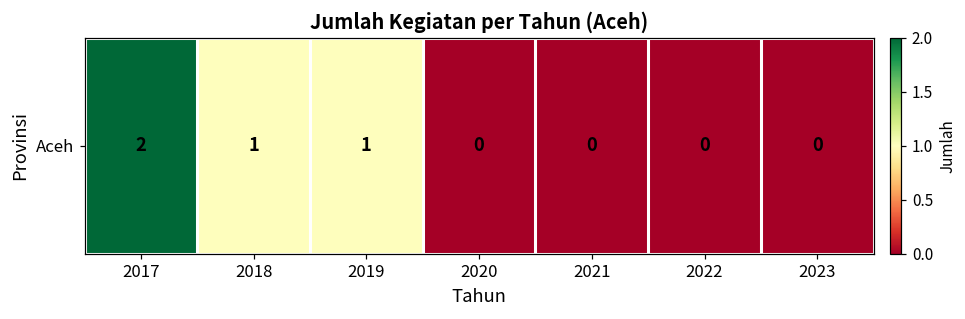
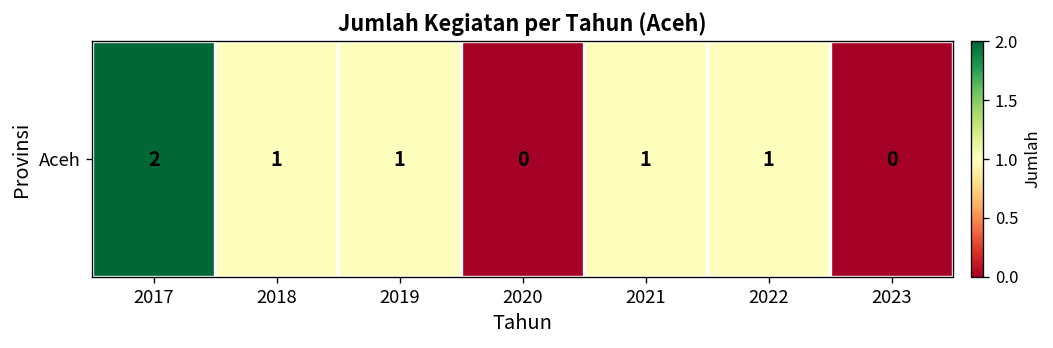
  {
    "Aceh": {
      "2017": 2,
      "2018": 1,
      "2019": 1,
      "2020": 0,
-     "2021": 0,
-     "2022": 0,
+     "2021": 1,
+     "2022": 1,
      "2023": 0
    }
  }
